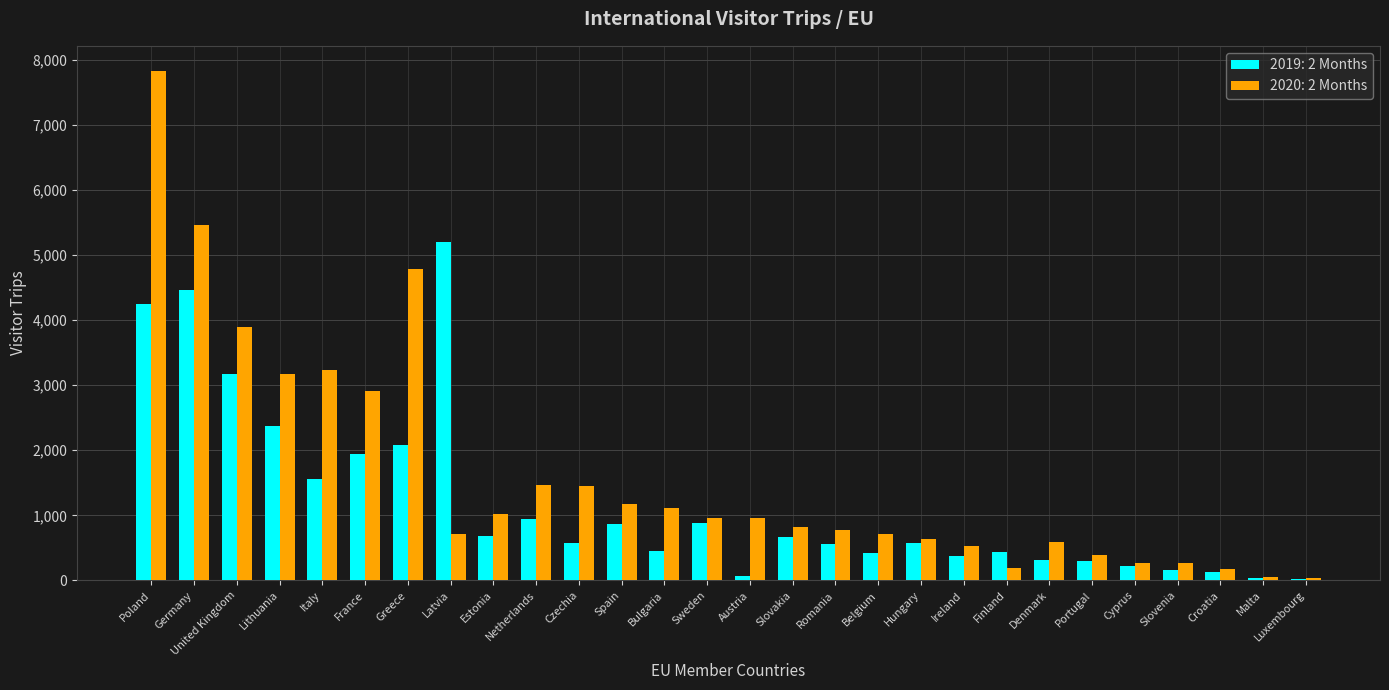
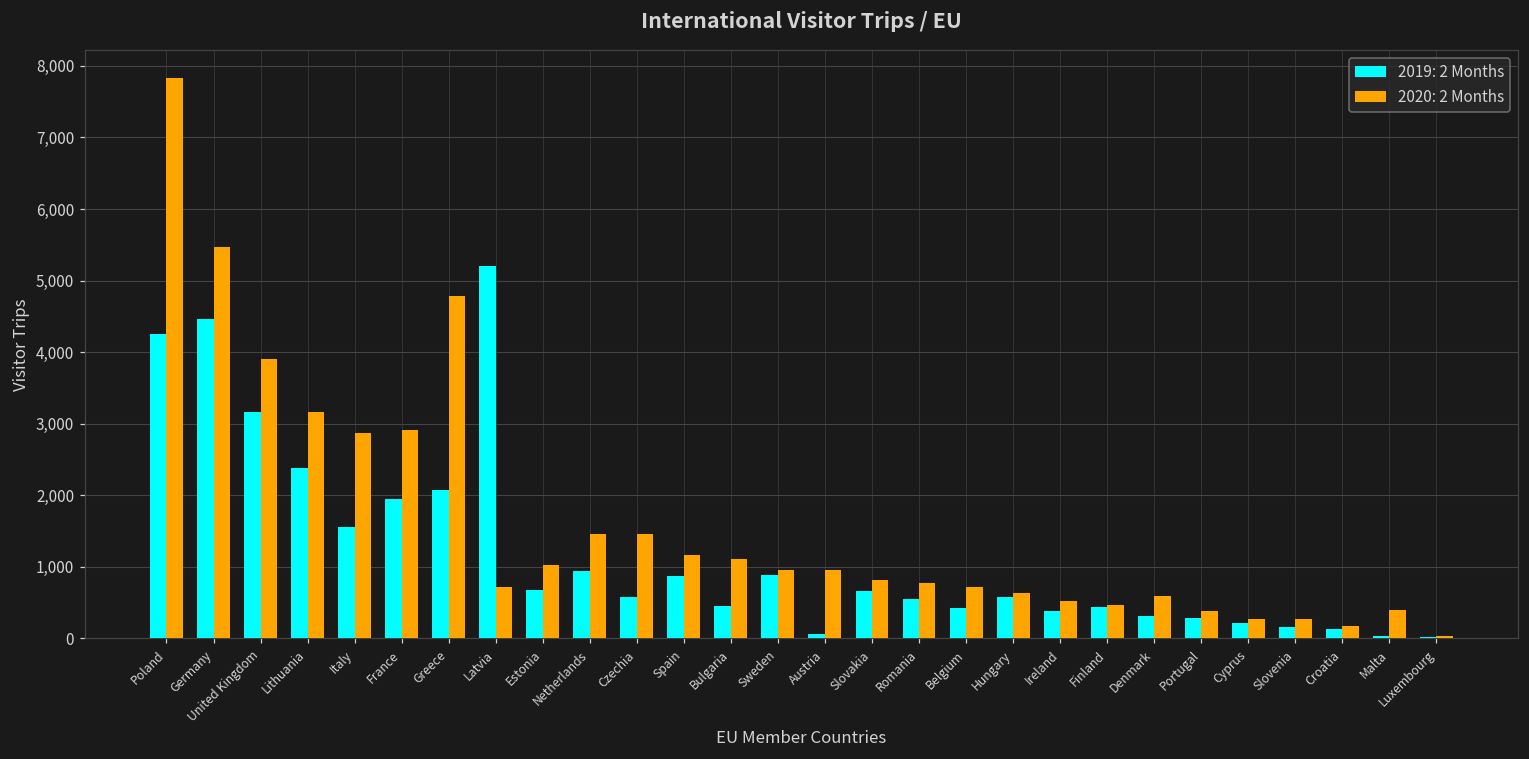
  {
    "2019: 2 Months": {
      "Poland": "4,300",
      "Germany": "4,500",
      "United Kingdom": "3,200",
      "Lithuania": "2,400",
      "Italy": "1,600",
      "France": "2,000",
      "Greece": "2,100",
      "Latvia": "5,200",
      "Estonia": "700",
      "Netherlands": "900",
      "Czechia": "600",
      "Spain": "900",
      "Bulgaria": "400",
      "Sweden": "900",
      "Austria": "100",
      "Slovakia": "700",
      "Romania": "600",
      "Belgium": "400",
      "Hungary": "600",
      "Ireland": "400",
      "Finland": "400",
      "Denmark": "300",
      "Portugal": "300",
      "Cyprus": "200",
      "Slovenia": "200",
      "Croatia": "100"
    },
    "2020: 2 Months": {
      "Poland": "7,800",
      "Germany": "5,500",
      "United Kingdom": "3,900",
      "Lithuania": "3,200",
-     "Italy": "3,200",
+     "Italy": "2,900",
      "France": "2,900",
      "Greece": "4,800",
      "Latvia": "700",
      "Estonia": "1,000",
      "Netherlands": "1,500",
      "Czechia": "1,500",
      "Spain": "1,200",
      "Bulgaria": "1,100",
      "Sweden": "1,000",
      "Austria": "1,000",
      "Slovakia": "800",
      "Romania": "800",
      "Belgium": "700",
      "Hungary": "600",
      "Ireland": "500",
-     "Finland": "200",
+     "Finland": "500",
      "Denmark": "600",
      "Portugal": "400",
      "Cyprus": "300",
      "Slovenia": "300",
      "Croatia": "200",
-     "Malta": "100"
+     "Malta": "400"
    }
  }
